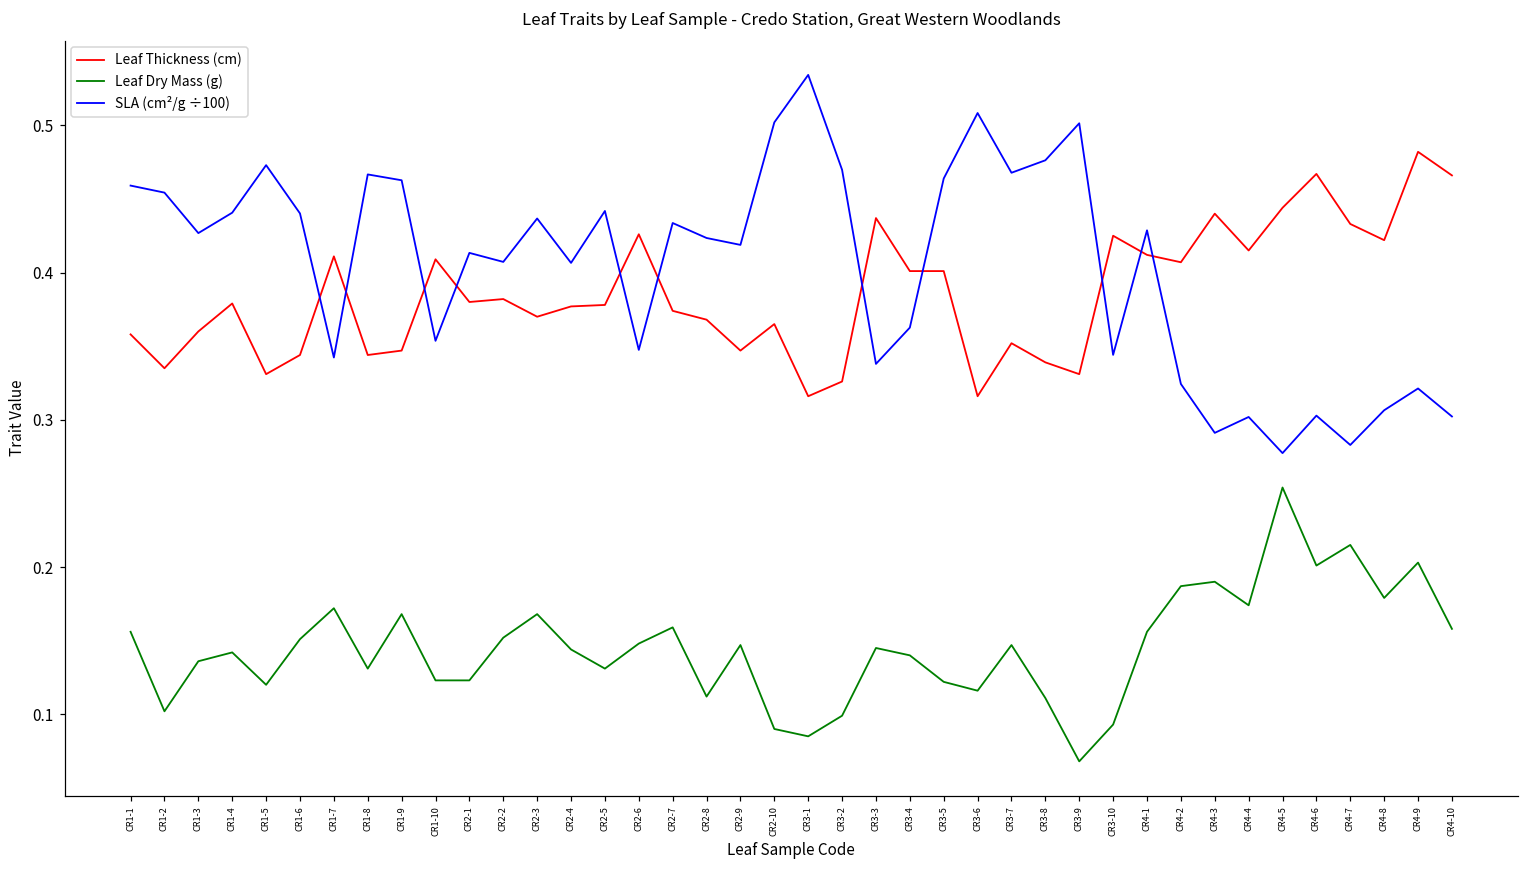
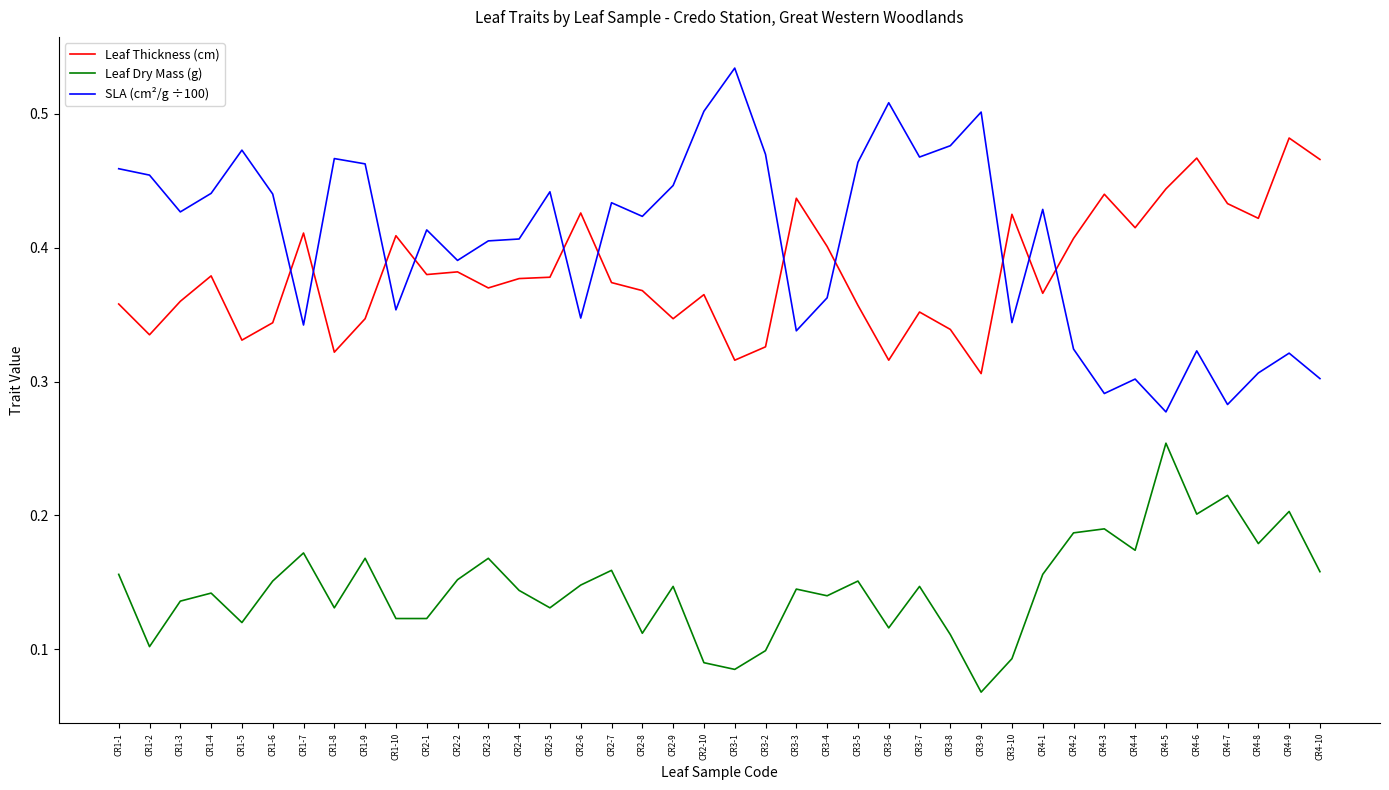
  {
    "Leaf Thickness (cm)": {
      "CR1-1": 0.358,
      "CR1-2": 0.335,
      "CR1-3": 0.360,
      "CR1-4": 0.379,
      "CR1-5": 0.331,
      "CR1-6": 0.344,
      "CR1-7": 0.411,
-     "CR1-8": 0.344,
+     "CR1-8": 0.322,
      "CR1-9": 0.347,
      "CR1-10": 0.409,
      "CR2-1": 0.380,
      "CR2-2": 0.382,
      "CR2-3": 0.370,
      "CR2-4": 0.377,
      "CR2-5": 0.378,
      "CR2-6": 0.426,
      "CR2-7": 0.374,
      "CR2-8": 0.368,
      "CR2-9": 0.347,
      "CR2-10": 0.365,
      "CR3-1": 0.316,
      "CR3-2": 0.326,
      "CR3-3": 0.437,
      "CR3-4": 0.401,
-     "CR3-5": 0.401,
+     "CR3-5": 0.357,
      "CR3-6": 0.316,
      "CR3-7": 0.352,
      "CR3-8": 0.339,
-     "CR3-9": 0.331,
+     "CR3-9": 0.306,
      "CR3-10": 0.425,
-     "CR4-1": 0.412,
+     "CR4-1": 0.366,
      "CR4-2": 0.407,
      "CR4-3": 0.440,
      "CR4-4": 0.415,
      "CR4-5": 0.444,
      "CR4-6": 0.467,
      "CR4-7": 0.433,
      "CR4-8": 0.422,
      "CR4-9": 0.482,
      "CR4-10": 0.466
    },
    "Leaf Dry Mass (g)": {
      "CR1-1": 0.156,
      "CR1-2": 0.102,
      "CR1-3": 0.136,
      "CR1-4": 0.142,
      "CR1-5": 0.120,
      "CR1-6": 0.151,
      "CR1-7": 0.172,
      "CR1-8": 0.131,
      "CR1-9": 0.168,
      "CR1-10": 0.123,
      "CR2-1": 0.123,
      "CR2-2": 0.152,
      "CR2-3": 0.168,
      "CR2-4": 0.144,
      "CR2-5": 0.131,
      "CR2-6": 0.148,
      "CR2-7": 0.159,
      "CR2-8": 0.112,
      "CR2-9": 0.147,
      "CR2-10": 0.090,
      "CR3-1": 0.085,
      "CR3-2": 0.099,
      "CR3-3": 0.145,
      "CR3-4": 0.140,
-     "CR3-5": 0.122,
+     "CR3-5": 0.151,
      "CR3-6": 0.116,
      "CR3-7": 0.147,
      "CR3-8": 0.111,
      "CR3-9": 0.068,
      "CR3-10": 0.093,
      "CR4-1": 0.156,
      "CR4-2": 0.187,
      "CR4-3": 0.190,
      "CR4-4": 0.174,
      "CR4-5": 0.254,
      "CR4-6": 0.201,
      "CR4-7": 0.215,
      "CR4-8": 0.179,
      "CR4-9": 0.203,
      "CR4-10": 0.158
    },
    "SLA (cm²/g ÷100)": {
      "CR1-1": 0.459,
      "CR1-2": 0.454,
      "CR1-3": 0.427,
      "CR1-4": 0.441,
      "CR1-5": 0.473,
      "CR1-6": 0.440,
      "CR1-7": 0.342,
      "CR1-8": 0.467,
      "CR1-9": 0.463,
      "CR1-10": 0.354,
      "CR2-1": 0.413,
-     "CR2-2": 0.407,
-     "CR2-3": 0.437,
+     "CR2-2": 0.391,
+     "CR2-3": 0.405,
      "CR2-4": 0.407,
      "CR2-5": 0.442,
      "CR2-6": 0.347,
      "CR2-7": 0.434,
      "CR2-8": 0.423,
-     "CR2-9": 0.419,
+     "CR2-9": 0.447,
      "CR2-10": 0.502,
      "CR3-1": 0.534,
      "CR3-2": 0.470,
      "CR3-3": 0.338,
      "CR3-4": 0.363,
      "CR3-5": 0.464,
      "CR3-6": 0.508,
      "CR3-7": 0.468,
      "CR3-8": 0.476,
      "CR3-9": 0.501,
      "CR3-10": 0.344,
      "CR4-1": 0.429,
      "CR4-2": 0.324,
      "CR4-3": 0.291,
      "CR4-4": 0.302,
      "CR4-5": 0.277,
-     "CR4-6": 0.303,
+     "CR4-6": 0.323,
      "CR4-7": 0.283,
      "CR4-8": 0.306,
      "CR4-9": 0.321,
      "CR4-10": 0.302
    }
  }
